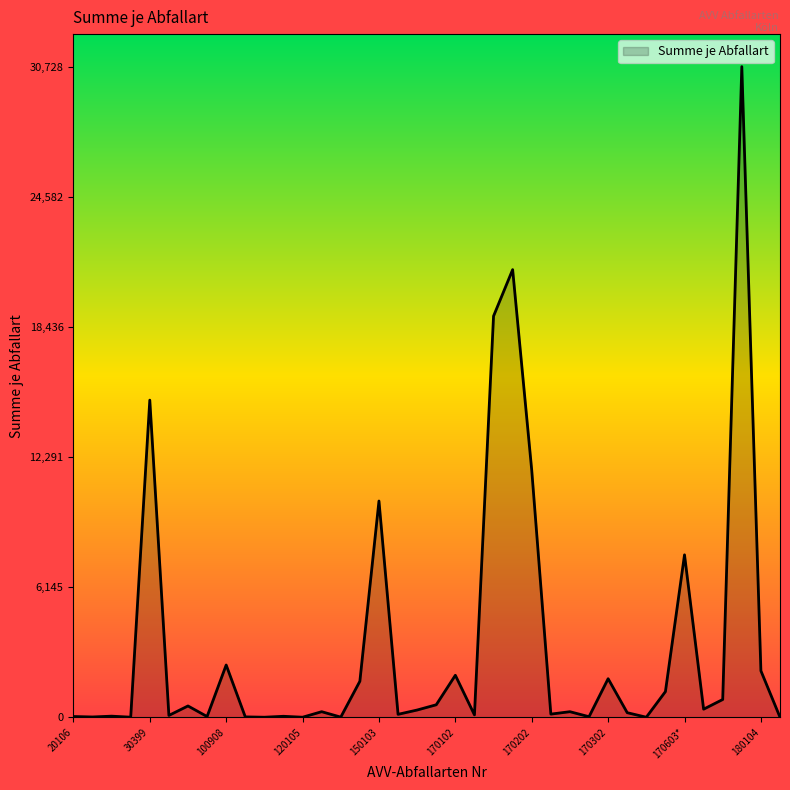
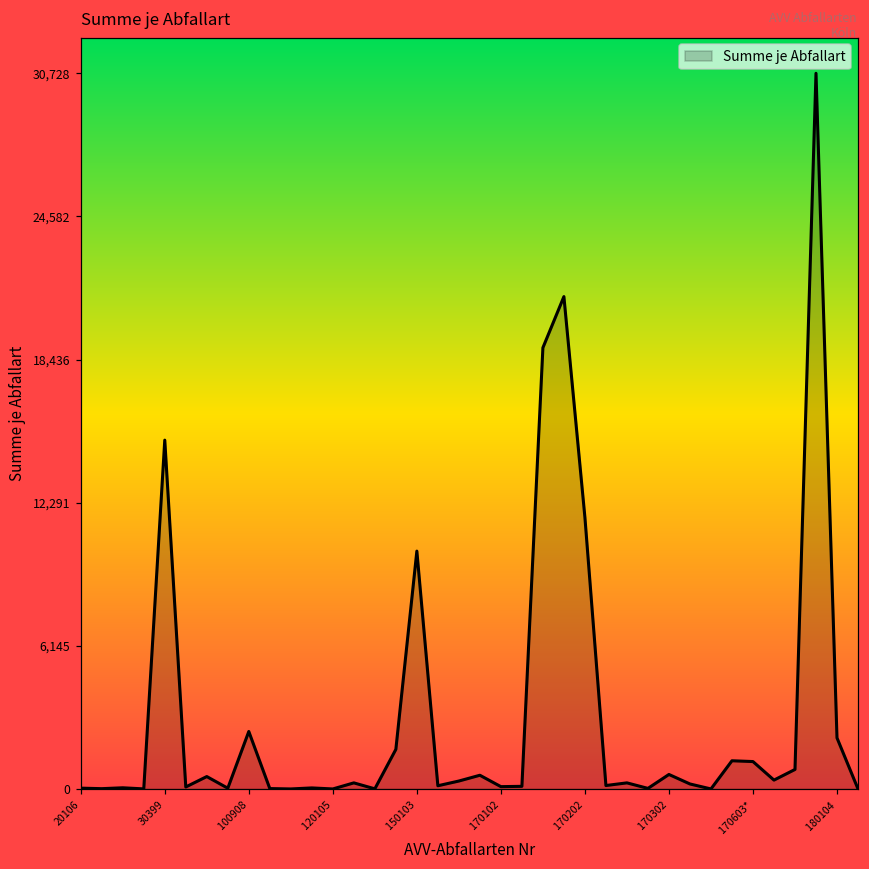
  {
    "20106": "0",
    "30399": "15,000",
    "100908": "2,500",
    "120105": "0",
    "150103": "10,200",
-   "170102": "2,000",
+   "170102": "100",
    "170202": "11,700",
-   "170302": "1,800",
-   "170603*": "7,700",
+   "170302": "600",
+   "170603*": "1,200",
    "180104": "2,200"
  }
